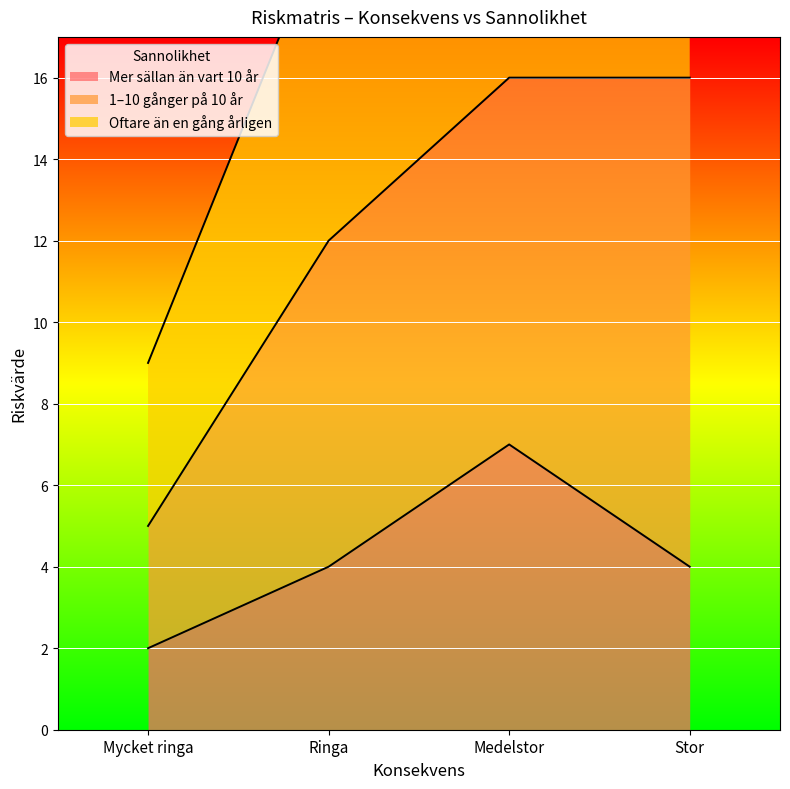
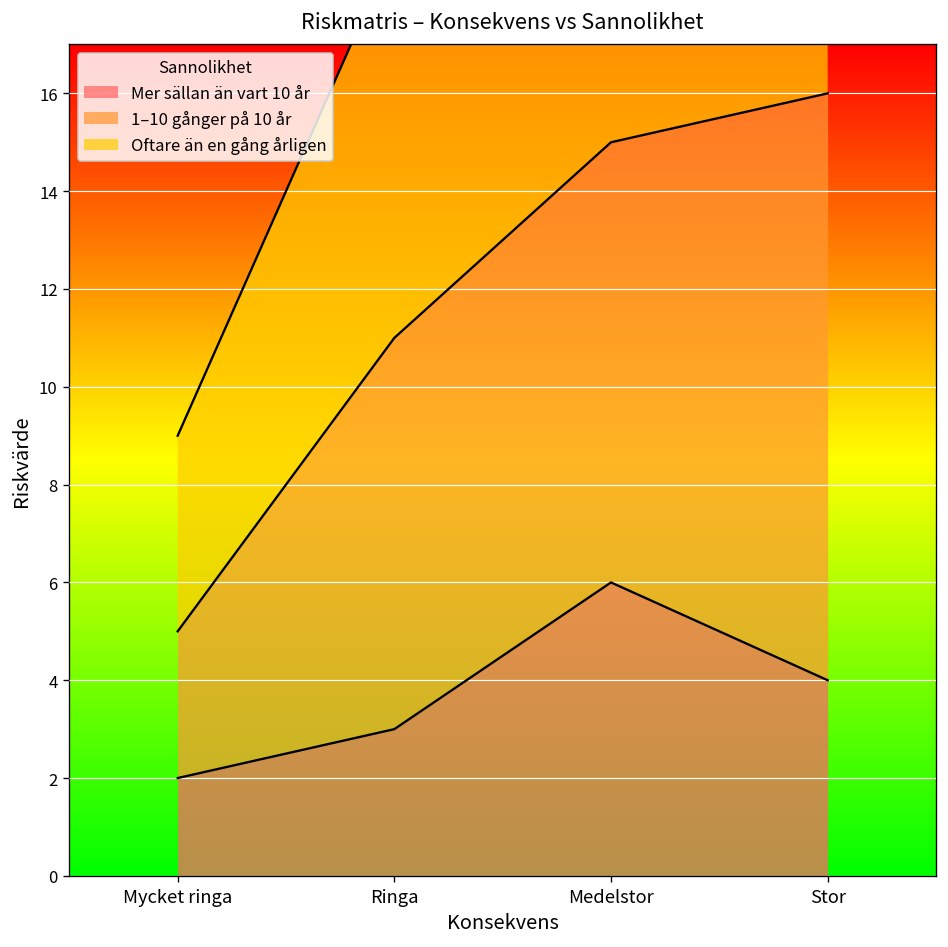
  {
    "Mer sällan än vart 10 år": {
      "Mycket ringa": 2,
-     "Ringa": 4,
-     "Medelstor": 7,
+     "Ringa": 3,
+     "Medelstor": 6,
      "Stor": 4
    },
    "1–10 gånger på 10 år": {
      "Mycket ringa": 3,
      "Ringa": 8,
      "Medelstor": 9,
      "Stor": 12
    },
    "Oftare än en gång årligen": {
      "Mycket ringa": 4
    }
  }
